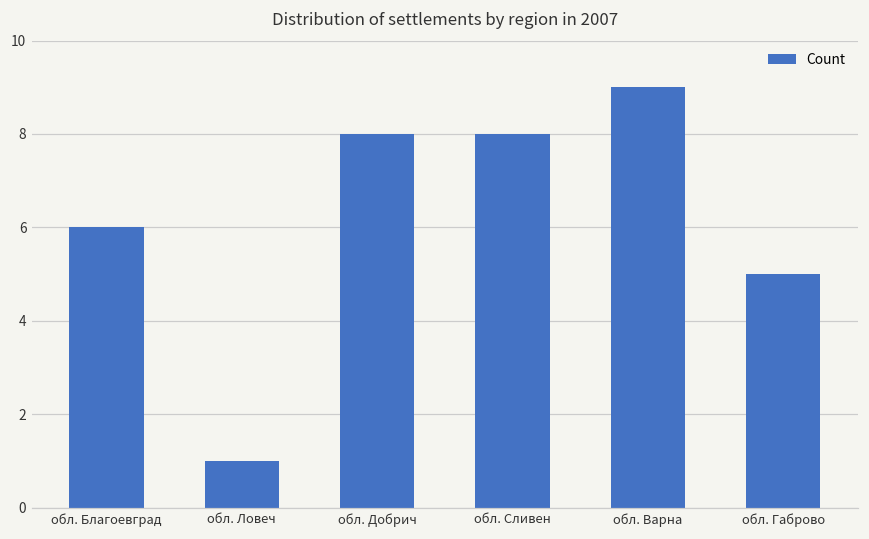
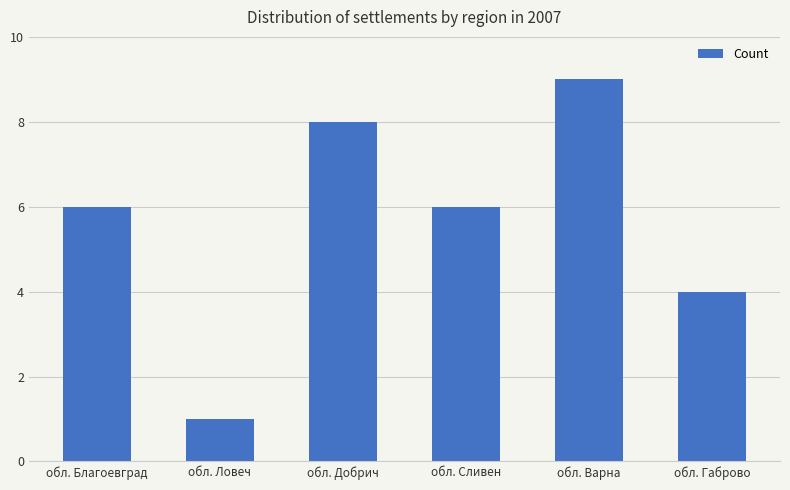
  {
    "обл. Благоевград": 6,
    "обл. Ловеч": 1,
    "обл. Добрич": 8,
-   "обл. Сливен": 8,
+   "обл. Сливен": 6,
    "обл. Варна": 9,
-   "обл. Габрово": 5
+   "обл. Габрово": 4
  }
